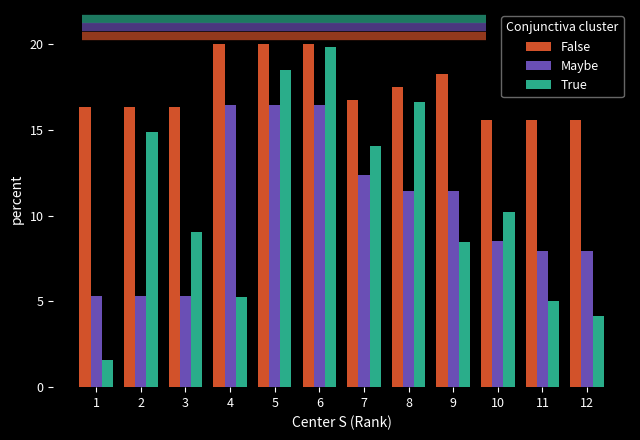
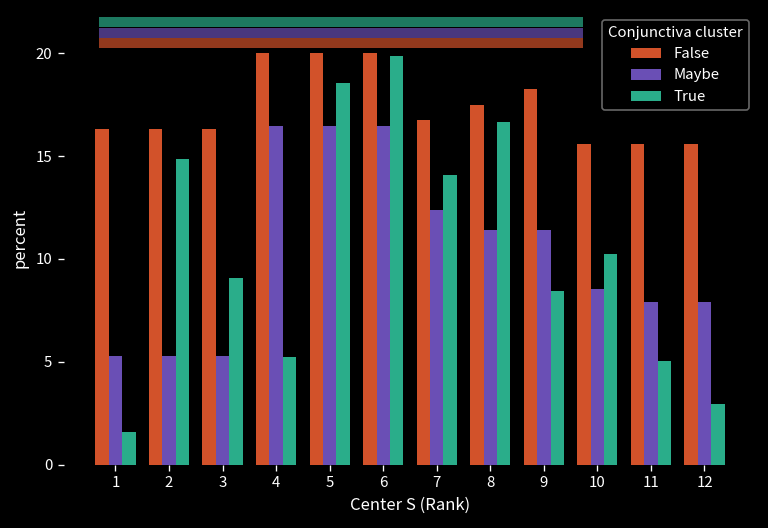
  {
    "False": {
      "1": 16.3,
      "2": 16.3,
      "3": 16.3,
      "4": 20.0,
      "5": 20.0,
      "6": 20.0,
      "7": 16.7,
      "8": 17.5,
      "9": 18.3,
      "10": 15.6,
      "11": 15.6,
      "12": 15.6
    },
    "Maybe": {
      "1": 5.3,
      "2": 5.3,
      "3": 5.3,
      "4": 16.5,
      "5": 16.5,
      "6": 16.5,
      "7": 12.4,
      "8": 11.4,
      "9": 11.4,
      "10": 8.5,
      "11": 7.9,
      "12": 7.9
    },
    "True": {
      "1": 1.6,
      "2": 14.9,
      "3": 9.1,
      "4": 5.2,
      "5": 18.5,
      "6": 19.9,
      "7": 14.1,
      "8": 16.6,
      "9": 8.5,
      "10": 10.2,
      "11": 5.0,
-     "12": 4.1
+     "12": 2.9
    }
  }
